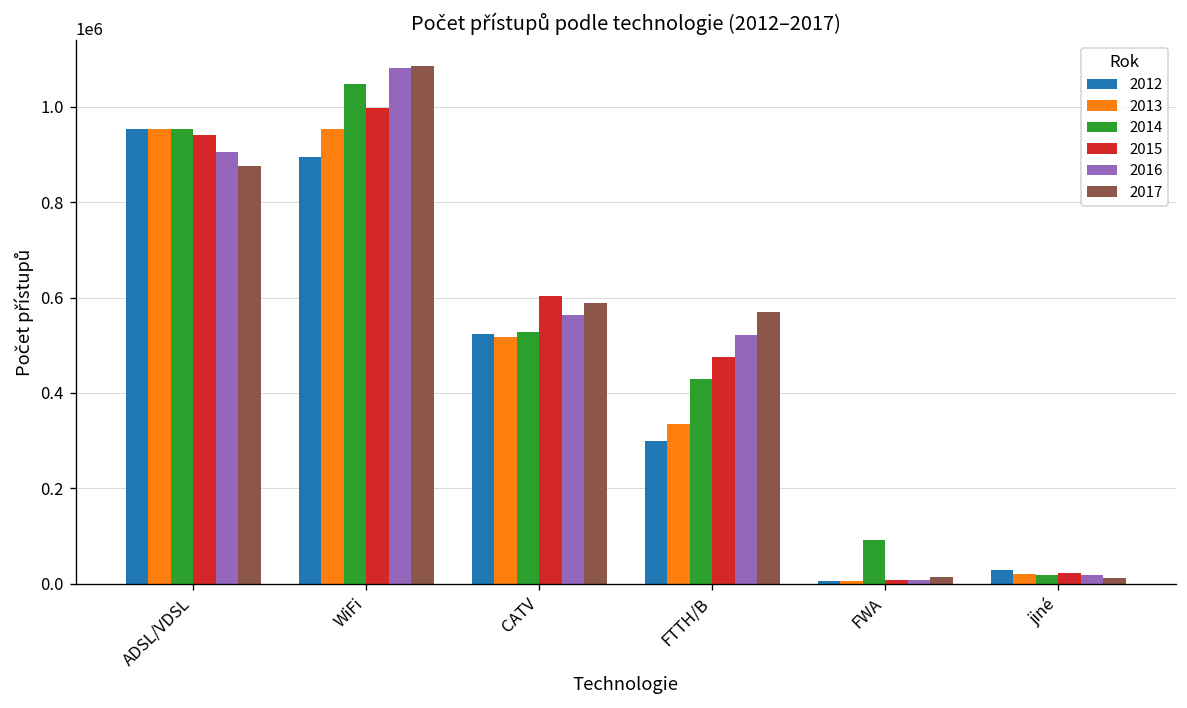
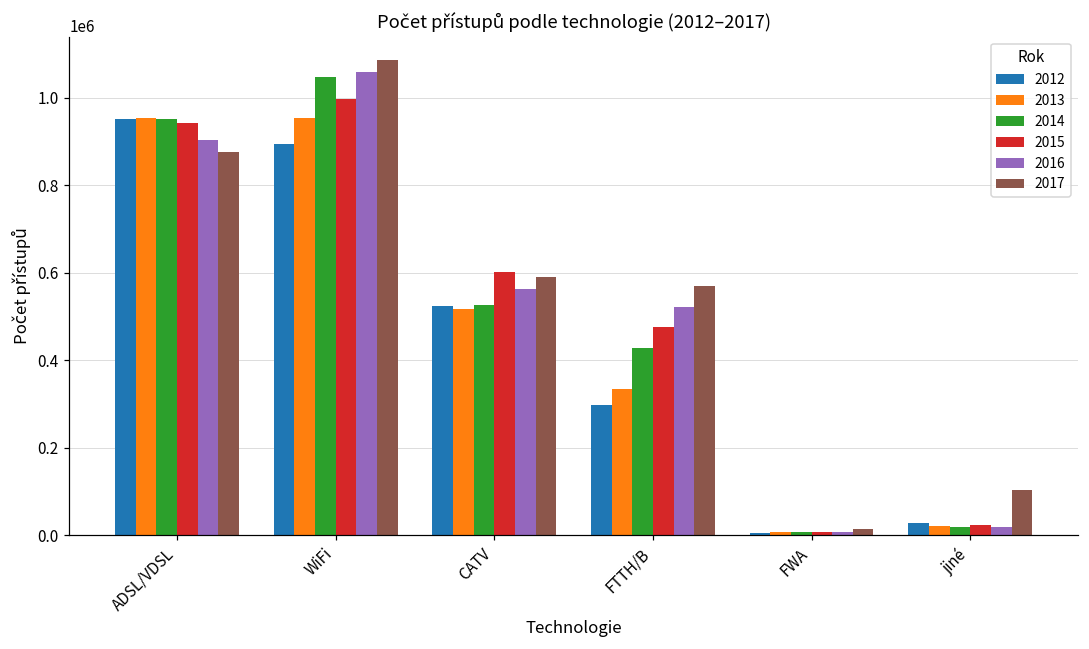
  {
    "2012": {
      "ADSL/VDSL": 950000,
      "WiFi": 890000,
      "CATV": 520000,
      "FTTH/B": 300000,
      "jiné": 30000
    },
    "2013": {
      "ADSL/VDSL": 950000,
      "WiFi": 950000,
      "CATV": 520000,
      "FTTH/B": 330000,
      "FWA": 10000,
      "jiné": 20000
    },
    "2014": {
      "ADSL/VDSL": 950000,
      "WiFi": 1050000,
      "CATV": 530000,
      "FTTH/B": 430000,
-     "FWA": 90000,
+     "FWA": 10000,
      "jiné": 20000
    },
    "2015": {
      "ADSL/VDSL": 940000,
      "WiFi": 1000000,
      "CATV": 600000,
      "FTTH/B": 480000,
      "FWA": 10000,
      "jiné": 20000
    },
    "2016": {
      "ADSL/VDSL": 900000,
-     "WiFi": 1080000,
+     "WiFi": 1060000,
      "CATV": 560000,
      "FTTH/B": 520000,
      "FWA": 10000,
      "jiné": 20000
    },
    "2017": {
      "ADSL/VDSL": 880000,
      "WiFi": 1090000,
      "CATV": 590000,
      "FTTH/B": 570000,
      "FWA": 10000,
-     "jiné": 10000
+     "jiné": 100000
    }
  }
